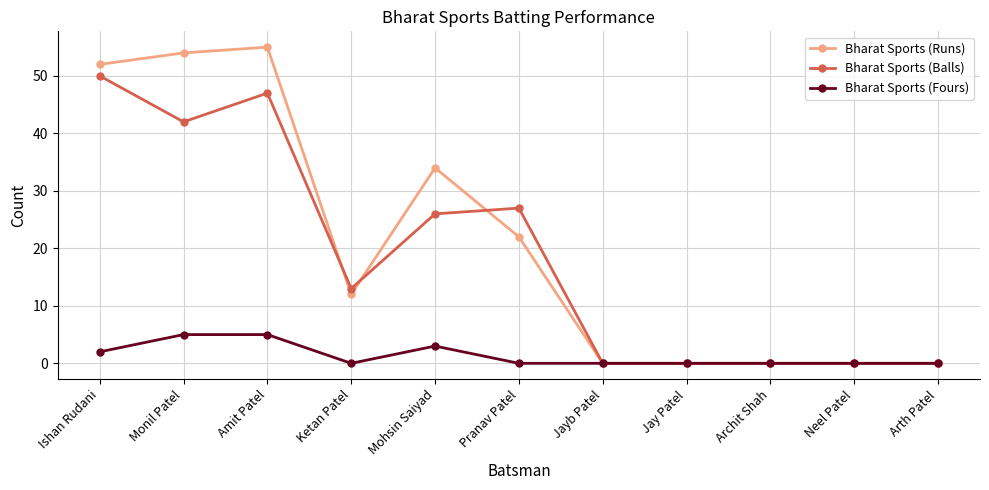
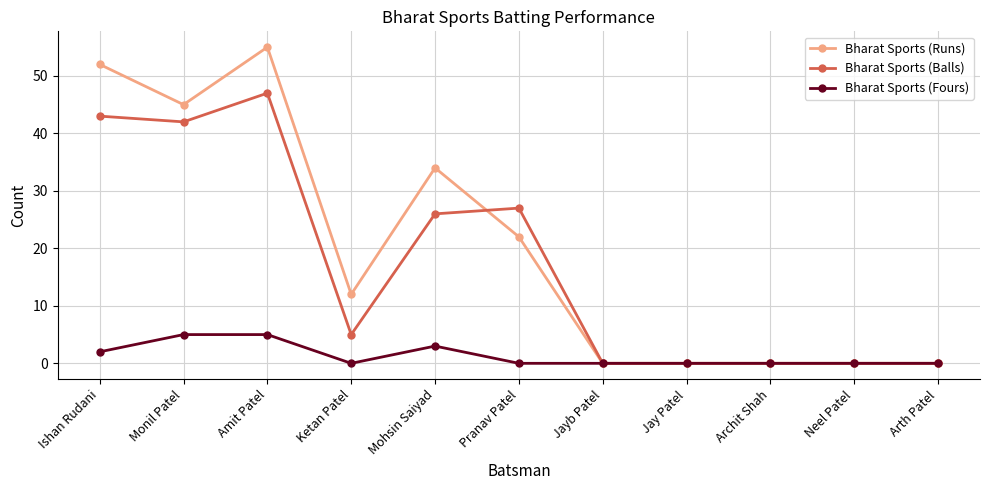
  {
    "Bharat Sports (Runs)": {
      "Ishan Rudani": 52,
-     "Monil Patel": 54,
+     "Monil Patel": 45,
      "Amit Patel": 55,
      "Ketan Patel": 12,
      "Mohsin Saiyad": 34,
      "Pranav Patel": 22
    },
    "Bharat Sports (Balls)": {
-     "Ishan Rudani": 50,
+     "Ishan Rudani": 43,
      "Monil Patel": 42,
      "Amit Patel": 47,
-     "Ketan Patel": 13,
+     "Ketan Patel": 5,
      "Mohsin Saiyad": 26,
      "Pranav Patel": 27
    },
    "Bharat Sports (Fours)": {
      "Ishan Rudani": 2,
      "Monil Patel": 5,
      "Amit Patel": 5,
      "Ketan Patel": 0,
      "Mohsin Saiyad": 3,
      "Pranav Patel": 0
    }
  }
